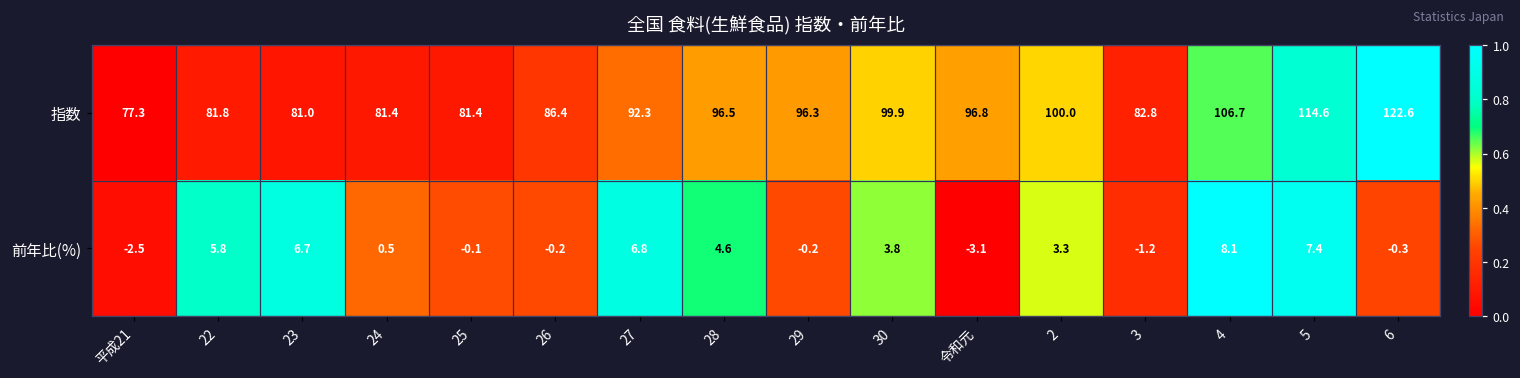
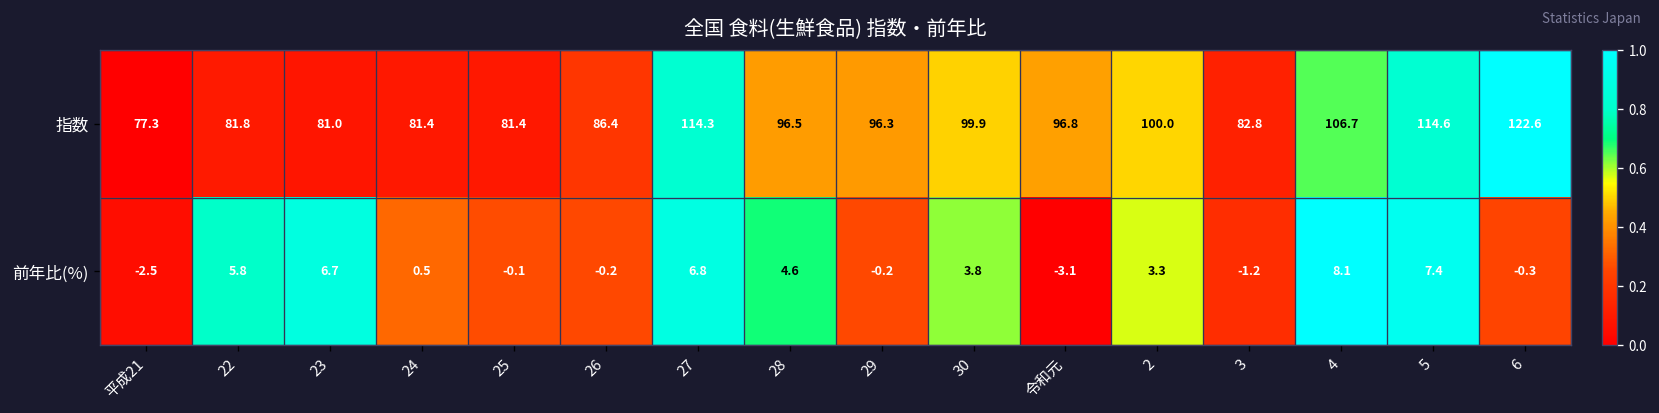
  {
    "指数": {
      "平成21": 77.3,
      "22": 81.8,
      "23": 81.0,
      "24": 81.4,
      "25": 81.4,
      "26": 86.4,
-     "27": 92.3,
+     "27": 114.3,
      "28": 96.5,
      "29": 96.3,
      "30": 99.9,
      "令和元": 96.8,
      "2": 100.0,
      "3": 82.8,
      "4": 106.7,
      "5": 114.6,
      "6": 122.6
    },
    "前年比(%)": {
      "平成21": -2.5,
      "22": 5.8,
      "23": 6.7,
      "24": 0.5,
      "25": -0.1,
      "26": -0.2,
      "27": 6.8,
      "28": 4.6,
      "29": -0.2,
      "30": 3.8,
      "令和元": -3.1,
      "2": 3.3,
      "3": -1.2,
      "4": 8.1,
      "5": 7.4,
      "6": -0.3
    }
  }
